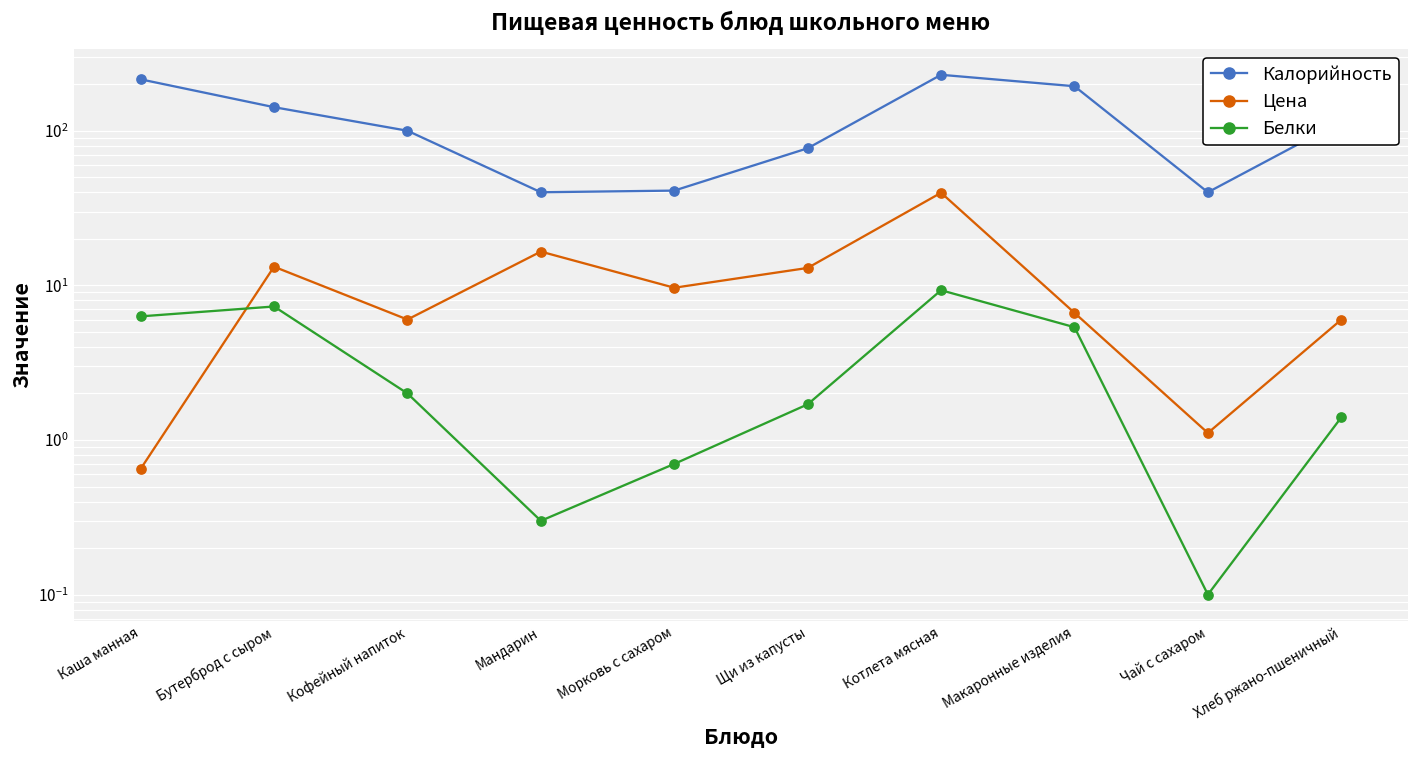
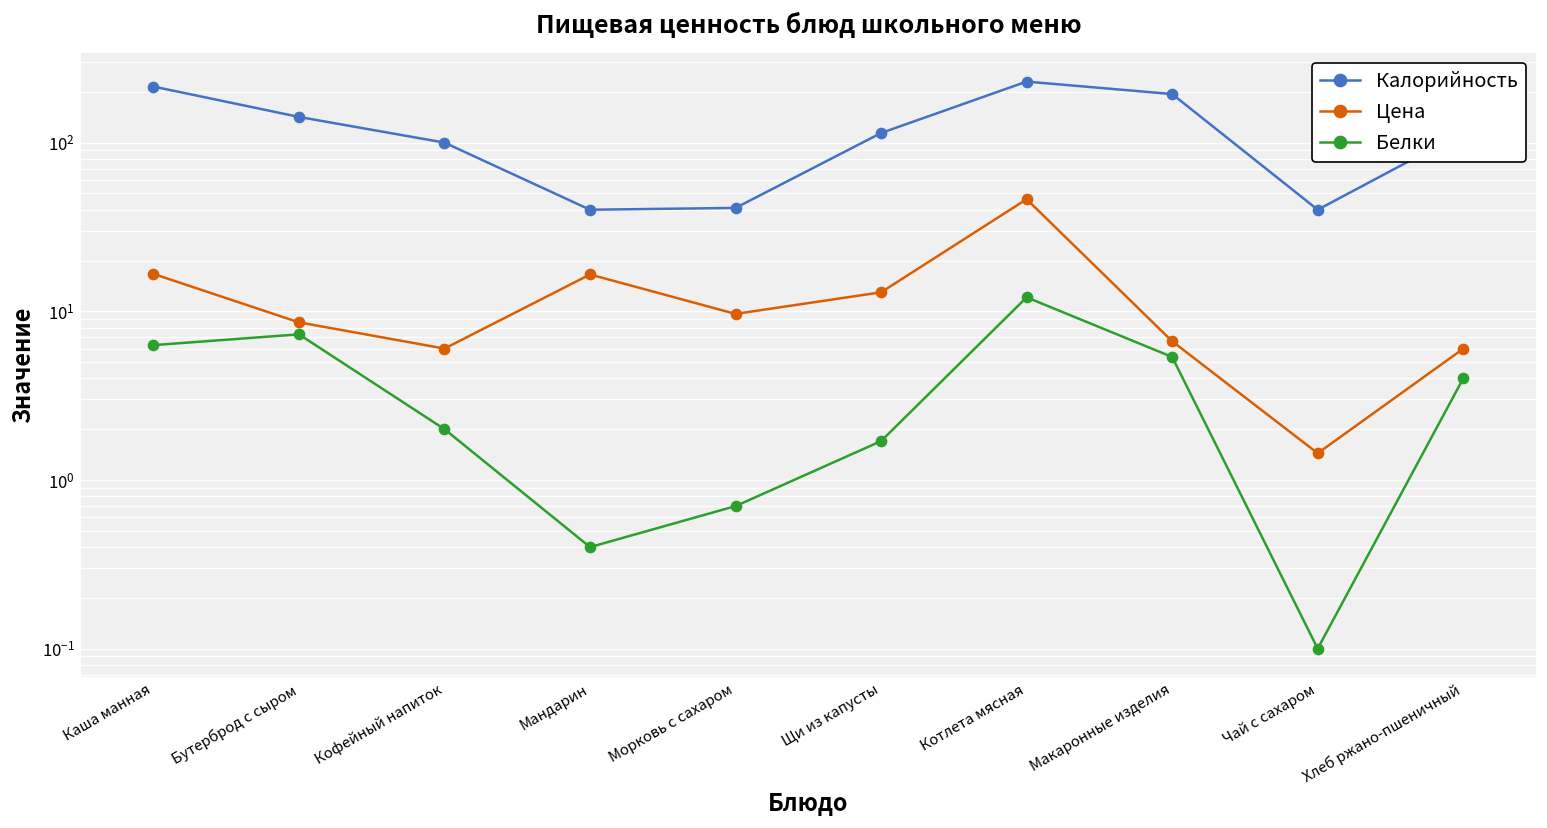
  {
    "Калорийность": {
      "Каша манная": 220,
      "Бутерброд с сыром": 140,
      "Кофейный напиток": 100,
      "Мандарин": 40,
      "Морковь с сахаром": 41,
-     "Щи из капусты": 80,
+     "Щи из капусты": 110,
      "Котлета мясная": 230,
      "Макаронные изделия": 190,
      "Чай с сахаром": 40
    },
    "Цена": {
-     "Каша манная": 0.7,
-     "Бутерброд с сыром": 13,
+     "Каша манная": 17,
+     "Бутерброд с сыром": 9,
      "Кофейный напиток": 6.0,
      "Мандарин": 17,
      "Морковь с сахаром": 10,
      "Щи из капусты": 13,
-     "Котлета мясная": 40,
+     "Котлета мясная": 46,
      "Макаронные изделия": 7,
-     "Чай с сахаром": 1.1,
+     "Чай с сахаром": 1.4,
      "Хлеб ржано-пшеничный": 6.0
    },
    "Белки": {
      "Каша манная": 6,
      "Бутерброд с сыром": 7,
      "Кофейный напиток": 2.0,
-     "Мандарин": 0.3,
+     "Мандарин": 0.4,
      "Морковь с сахаром": 0.7,
      "Щи из капусты": 1.7,
-     "Котлета мясная": 9,
+     "Котлета мясная": 12,
      "Макаронные изделия": 5.4,
      "Чай с сахаром": 0.1,
-     "Хлеб ржано-пшеничный": 1.4
+     "Хлеб ржано-пшеничный": 4.0
    }
  }
